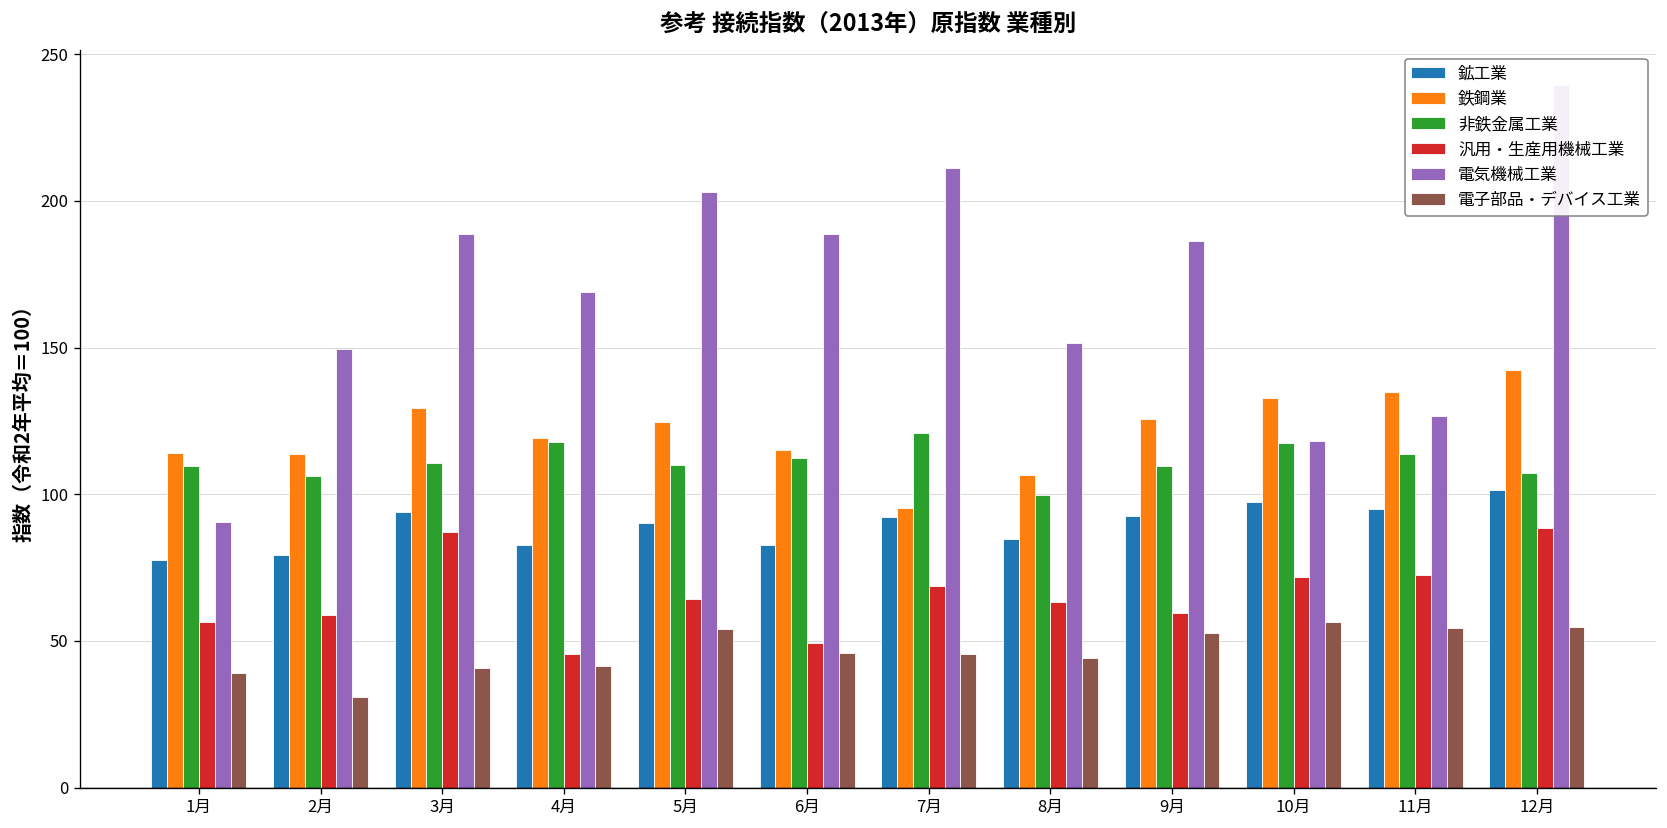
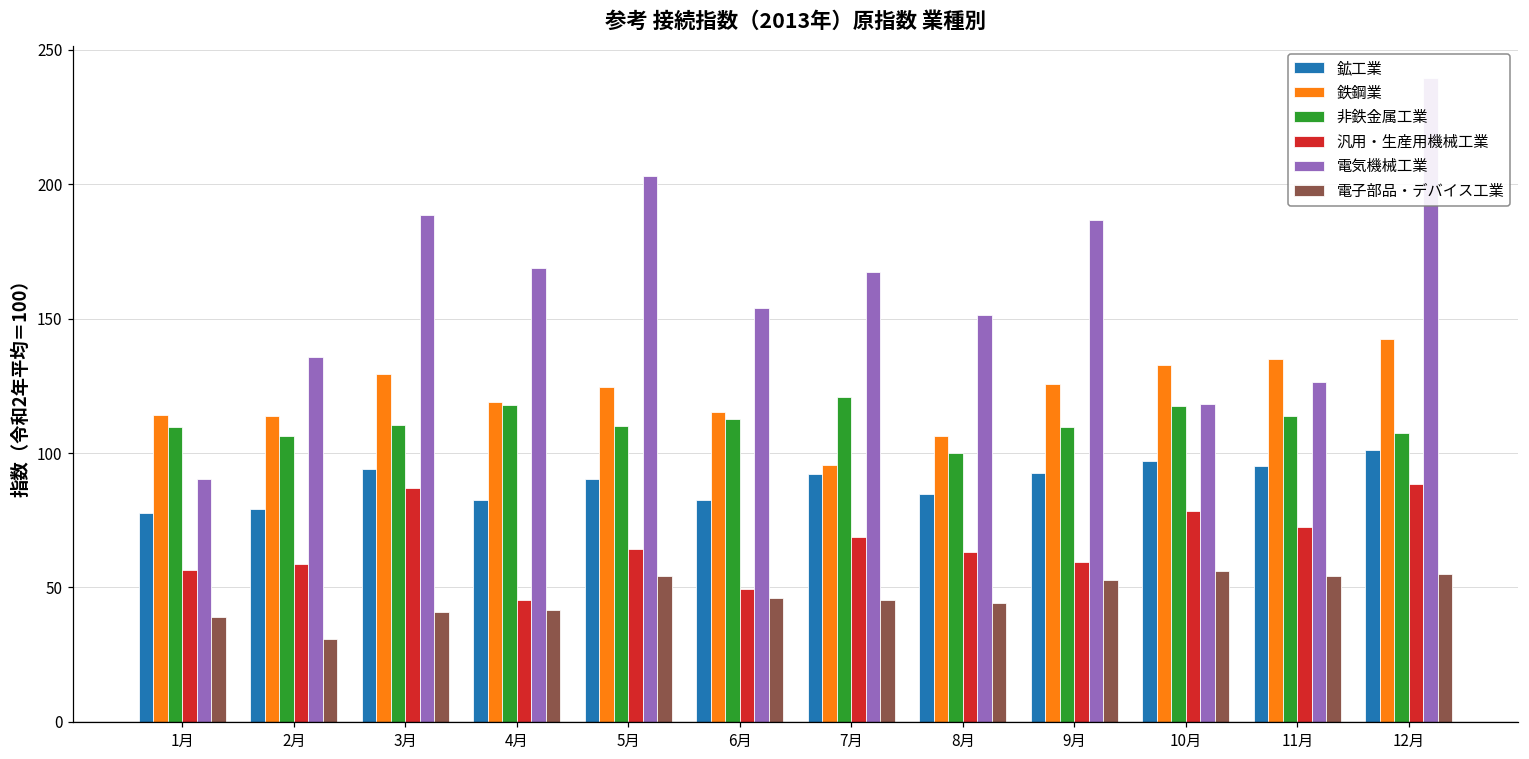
  {
    "鉱工業": {
      "1月": 78,
      "2月": 79,
      "3月": 94,
      "4月": 83,
      "5月": 90,
      "6月": 83,
      "7月": 92,
      "8月": 85,
      "9月": 93,
      "10月": 97,
      "11月": 95,
      "12月": 101
    },
    "鉄鋼業": {
      "1月": 114,
      "2月": 114,
      "3月": 129,
      "4月": 119,
      "5月": 125,
      "6月": 115,
      "7月": 95,
      "8月": 106,
      "9月": 126,
      "10月": 133,
      "11月": 135,
      "12月": 143
    },
    "非鉄金属工業": {
      "1月": 110,
      "2月": 106,
      "3月": 111,
      "4月": 118,
      "5月": 110,
      "6月": 113,
      "7月": 121,
      "8月": 100,
      "9月": 110,
      "10月": 118,
      "11月": 114,
      "12月": 107
    },
    "汎用・生産用機械工業": {
      "1月": 57,
      "2月": 59,
      "3月": 87,
      "4月": 45,
      "5月": 64,
      "6月": 49,
      "7月": 69,
      "8月": 63,
      "9月": 60,
-     "10月": 72,
+     "10月": 79,
      "11月": 72,
      "12月": 88
    },
    "電気機械工業": {
      "1月": 91,
-     "2月": 150,
+     "2月": 136,
      "3月": 189,
      "4月": 169,
      "5月": 203,
-     "6月": 189,
-     "7月": 211,
+     "6月": 154,
+     "7月": 167,
      "8月": 152,
      "9月": 187,
      "10月": 118,
      "11月": 127
    },
    "電子部品・デバイス工業": {
      "1月": 39,
      "2月": 31,
      "3月": 41,
      "4月": 42,
      "5月": 54,
      "6月": 46,
      "7月": 46,
      "8月": 44,
      "9月": 53,
      "10月": 56,
      "11月": 54,
      "12月": 55
    }
  }
